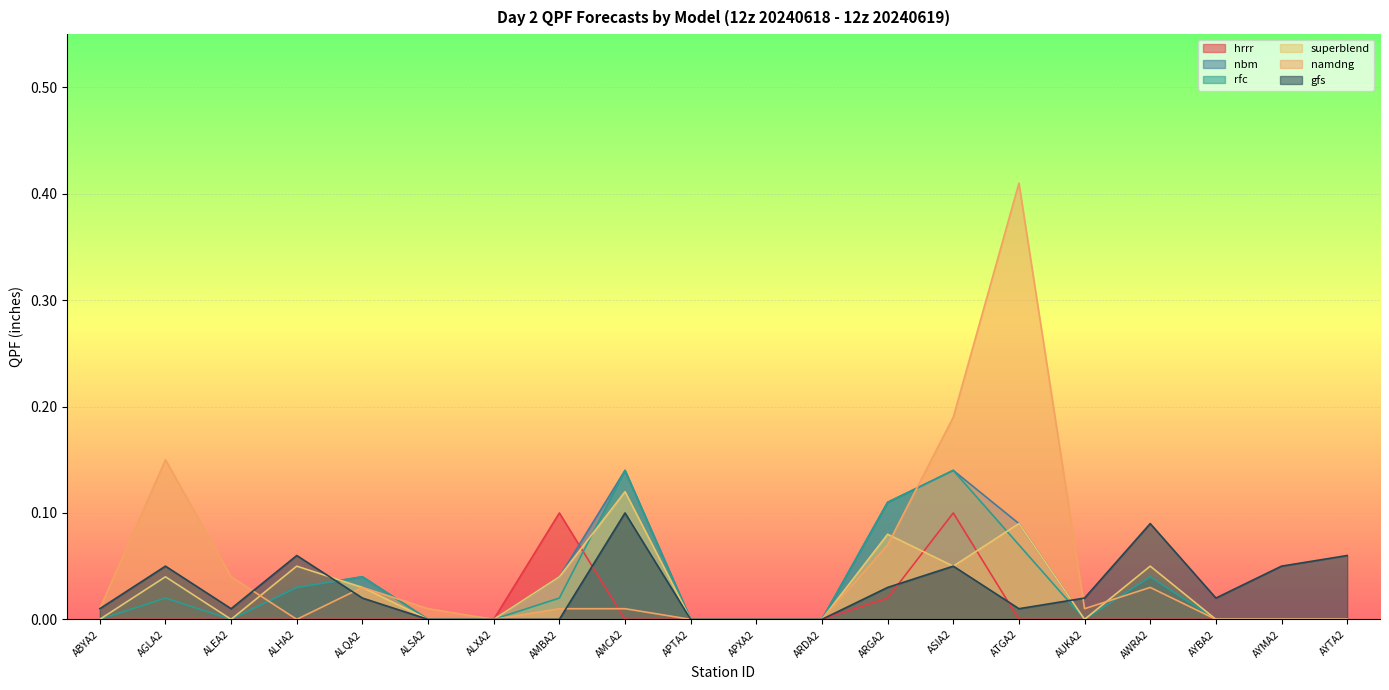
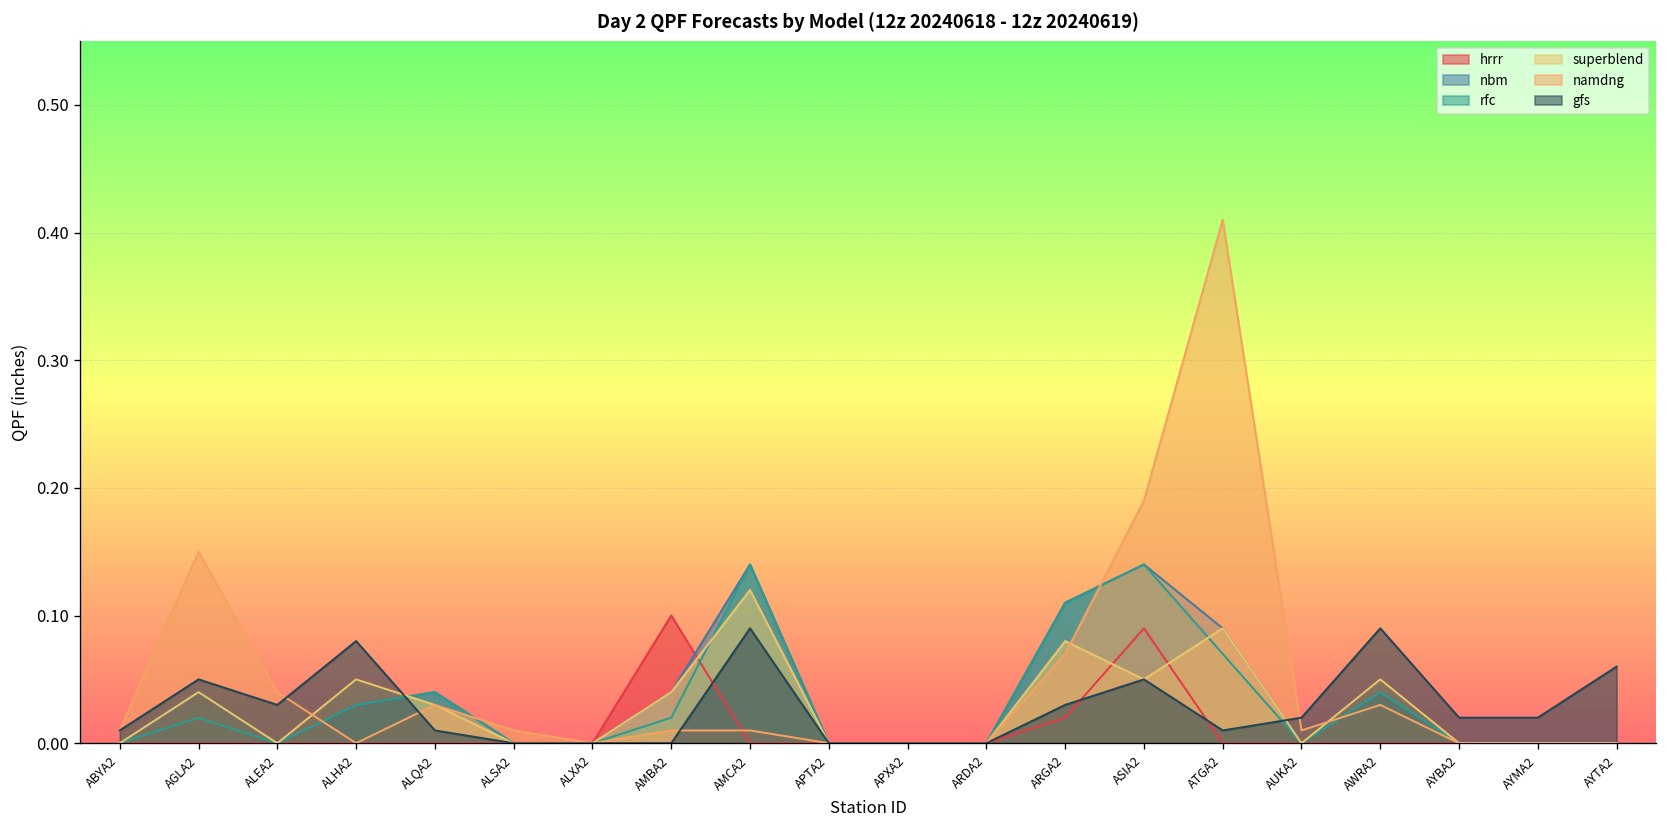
  {
    "hrrr": {
      "AGLA2": 0.00,
      "ALQA2": 0.00,
      "AMBA2": 0.10,
      "AMCA2": 0.00,
      "ARGA2": 0.02,
-     "ASIA2": 0.10,
+     "ASIA2": 0.09,
      "ATGA2": 0.00,
      "AWRA2": 0.00
    },
    "gfs": {
      "AGLA2": 0.05,
-     "ALEA2": 0.01,
-     "ALHA2": 0.06,
-     "ALQA2": 0.02,
+     "ALEA2": 0.03,
+     "ALHA2": 0.08,
+     "ALQA2": 0.01,
      "AMBA2": 0.00,
-     "AMCA2": 0.10,
+     "AMCA2": 0.09,
      "ARGA2": 0.03,
      "ATGA2": 0.01,
      "AUKA2": 0.02,
      "AWRA2": 0.09,
      "AYBA2": 0.02,
-     "AYMA2": 0.05,
+     "AYMA2": 0.02,
      "AYTA2": 0.06
    }
  }
